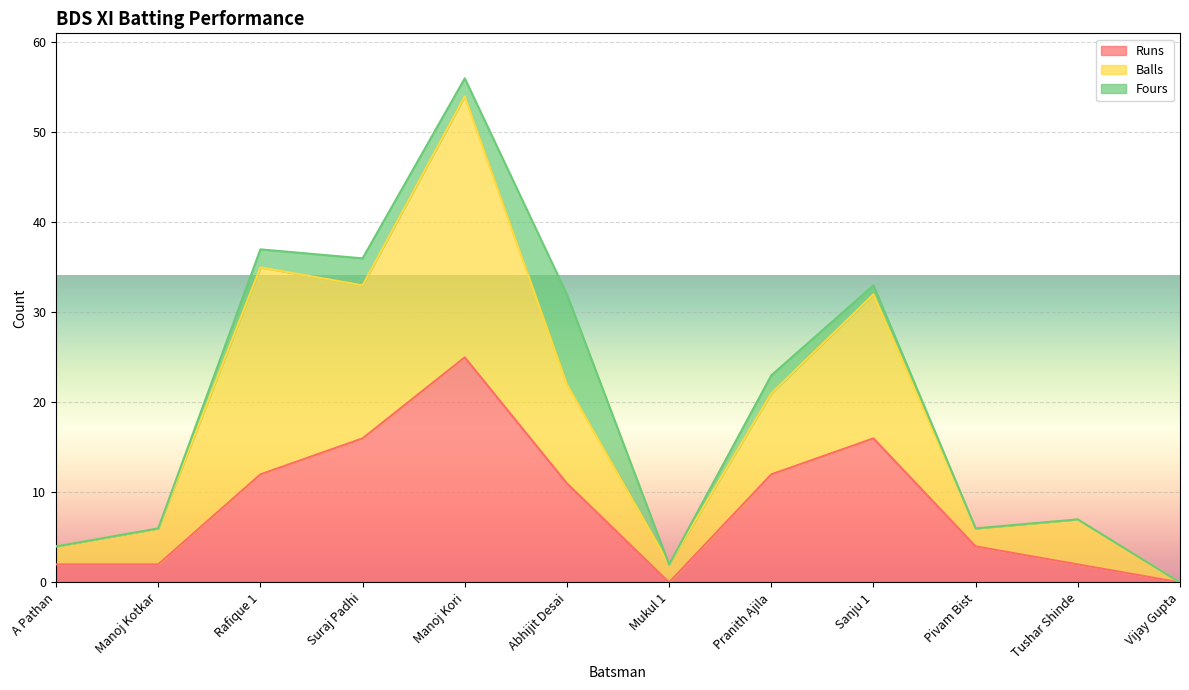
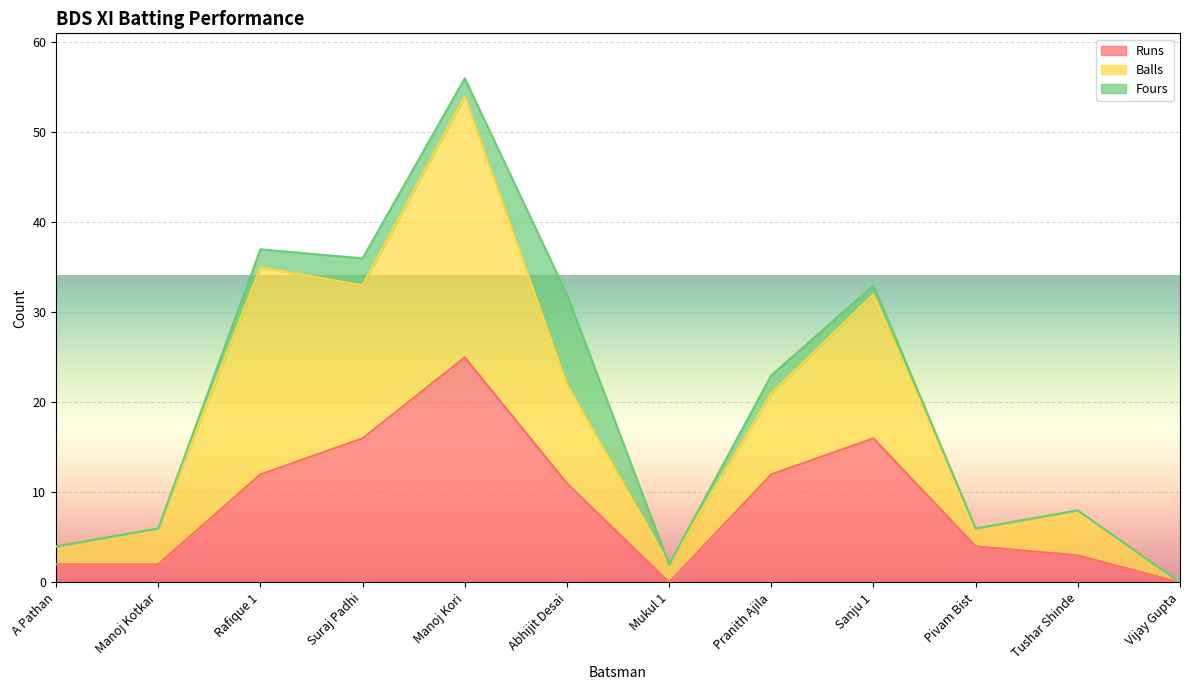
  {
    "Runs": {
      "A Pathan": 2,
      "Manoj Kotkar": 2,
      "Rafique 1": 12,
      "Suraj Padhi": 16,
      "Manoj Kori": 25,
      "Abhijit Desai": 11,
      "Mukul 1": 0,
      "Pranith Ajila": 12,
      "Sanju 1": 16,
      "Pivam Bist": 4,
-     "Tushar Shinde": 2
+     "Tushar Shinde": 3
    },
    "Balls": {
      "Rafique 1": 23,
      "Suraj Padhi": 17,
      "Manoj Kori": 29,
      "Abhijit Desai": 11,
      "Pranith Ajila": 9,
      "Sanju 1": 16
    },
    "Fours": {
      "Rafique 1": 2,
      "Suraj Padhi": 3,
      "Manoj Kori": 2,
      "Abhijit Desai": 10,
      "Pranith Ajila": 2,
      "Sanju 1": 1
    }
  }
